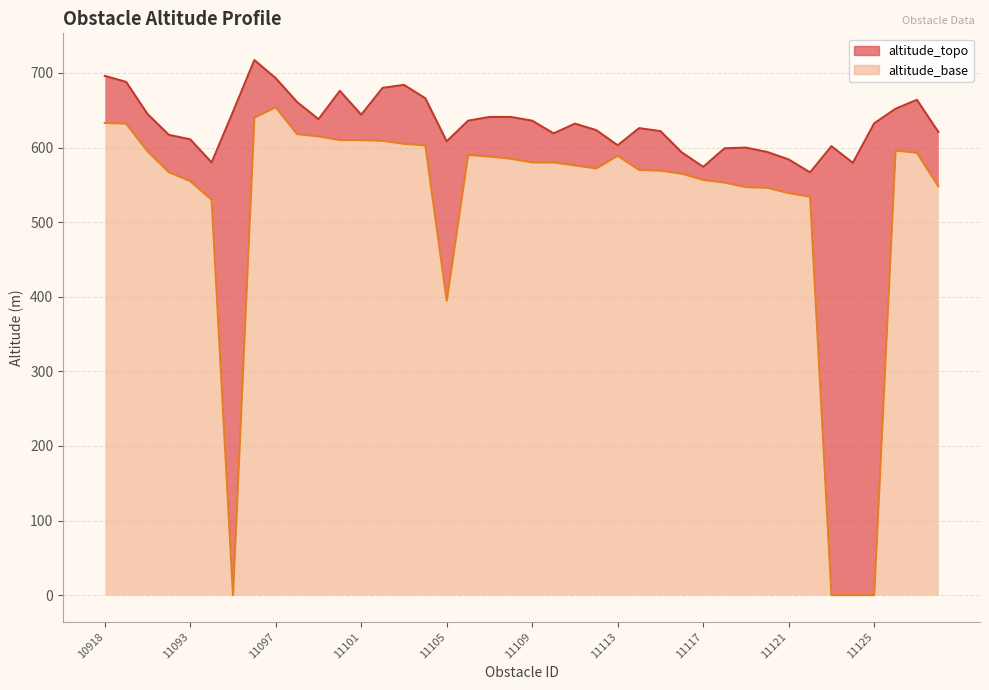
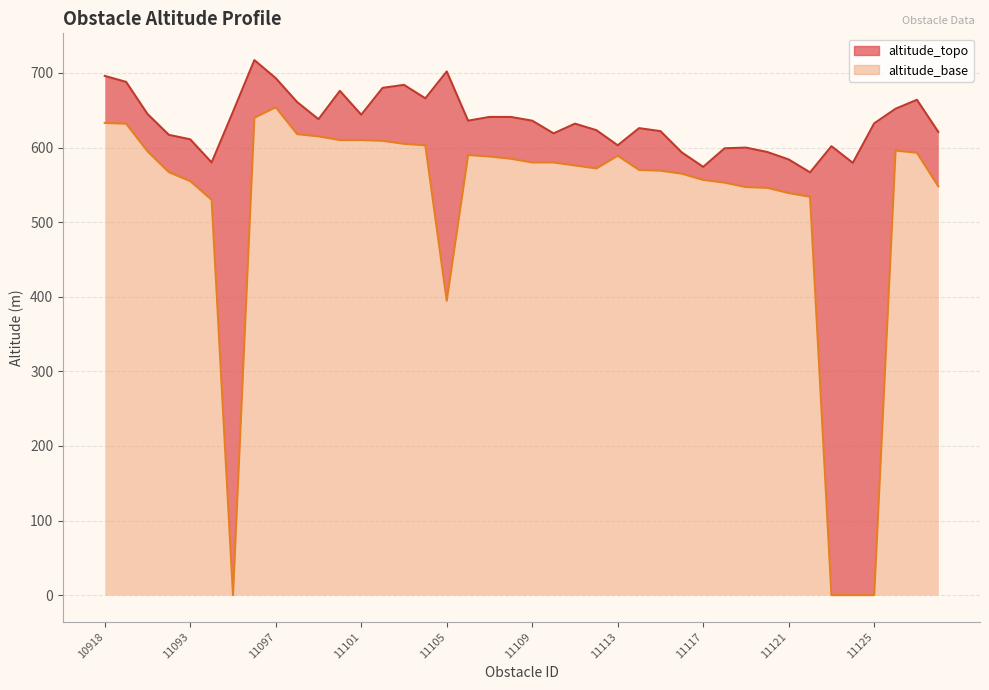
  {
    "altitude_topo": {
      "10918": 700,
      "11093": 610,
      "11097": 690,
      "11101": 640,
-     "11105": 610,
+     "11105": 700,
      "11109": 640,
      "11113": 600,
      "11117": 570,
      "11121": 580,
      "11125": 630
    },
    "altitude_base": {
      "10918": 630,
      "11093": 560,
      "11097": 650,
      "11101": 610,
      "11105": 390,
      "11109": 580,
      "11113": 590,
      "11117": 560,
      "11121": 540,
      "11125": 0
    }
  }
